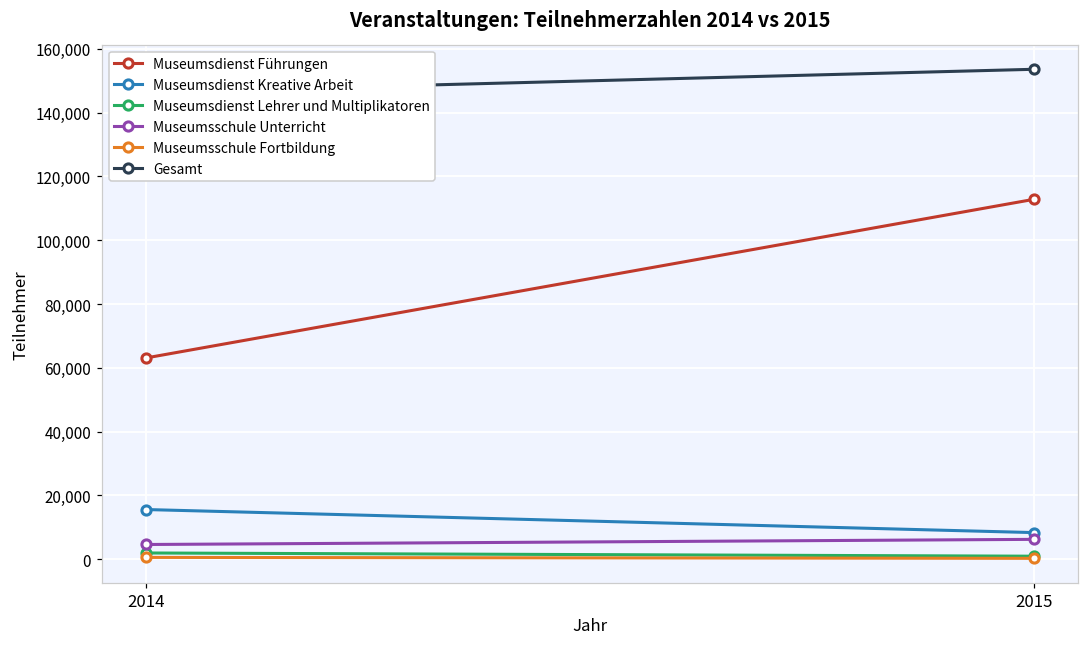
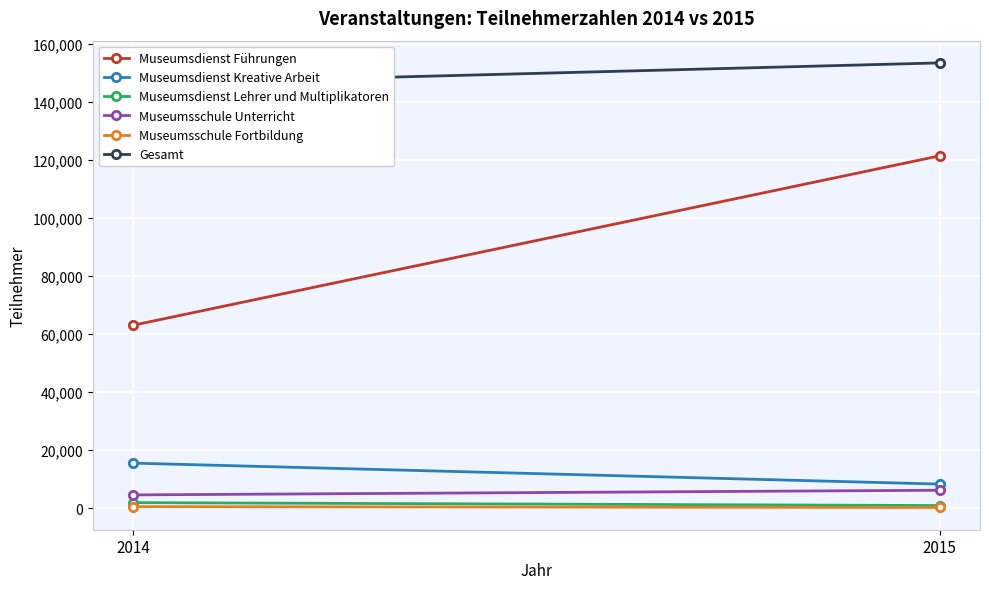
  {
    "Museumsdienst Führungen": {
      "2014": "63,000",
-     "2015": "113,000"
+     "2015": "122,000"
    },
    "Museumsdienst Kreative Arbeit": {
      "2014": "16,000",
      "2015": "8,000"
    },
    "Museumsdienst Lehrer und Multiplikatoren": {
      "2014": "2,000"
    },
    "Museumsschule Unterricht": {
      "2014": "5,000",
      "2015": "6,000"
    },
    "Museumsschule Fortbildung": {
      "2014": "1,000"
    },
    "Gesamt": {
      "2015": "154,000"
    }
  }
